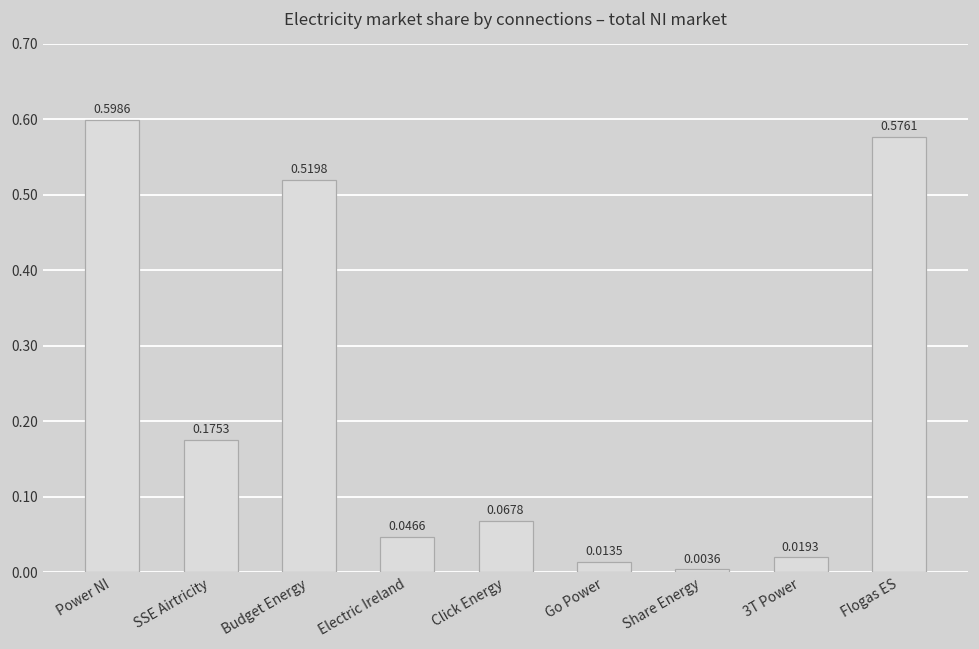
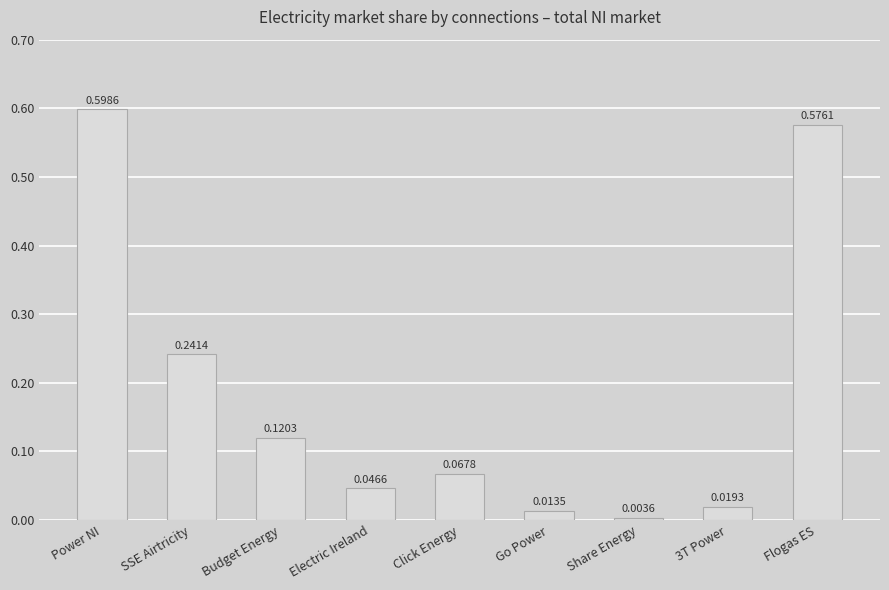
  {
    "Power NI": 0.5986,
-   "SSE Airtricity": 0.1753,
-   "Budget Energy": 0.5198,
+   "SSE Airtricity": 0.2414,
+   "Budget Energy": 0.1203,
    "Electric Ireland": 0.0466,
    "Click Energy": 0.0678,
    "Go Power": 0.0135,
    "Share Energy": 0.0036,
    "3T Power": 0.0193,
    "Flogas ES": 0.5761
  }
